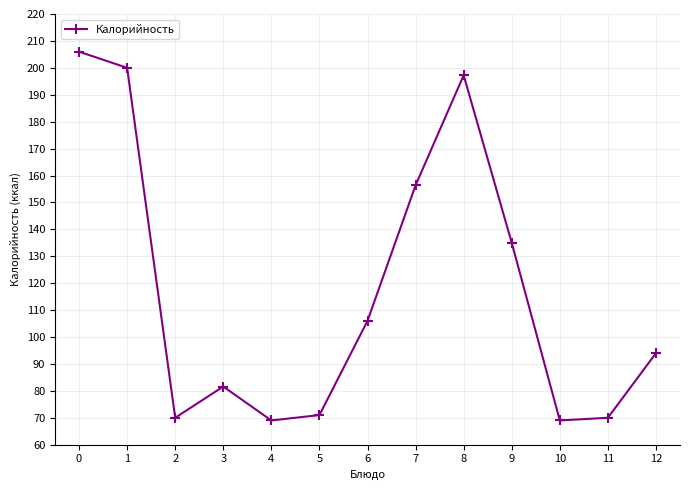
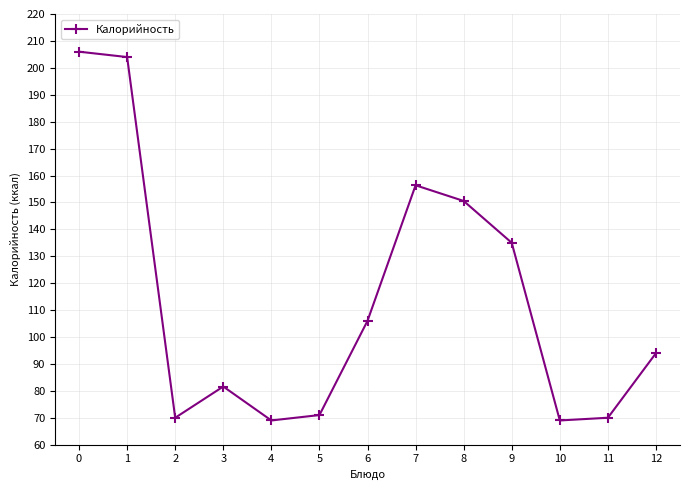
  {
    "0": 206,
-   "1": 200,
+   "1": 204,
    "2": 70,
    "3": 82,
    "4": 69,
    "5": 71,
    "6": 106,
    "7": 156,
-   "8": 197,
+   "8": 151,
    "9": 135,
    "10": 69,
    "11": 70,
    "12": 94
  }
